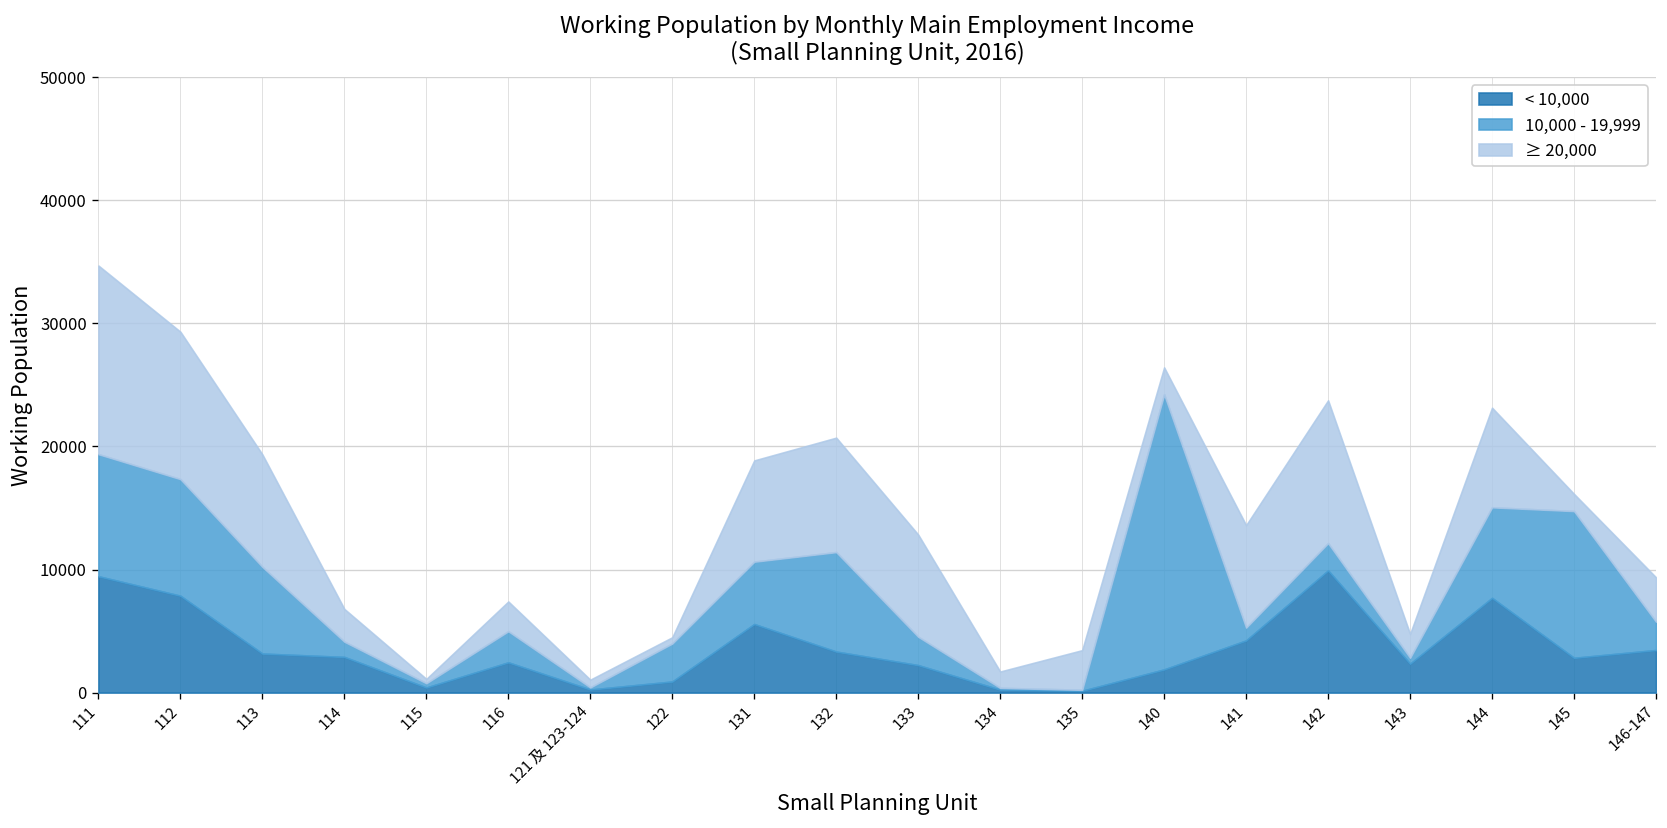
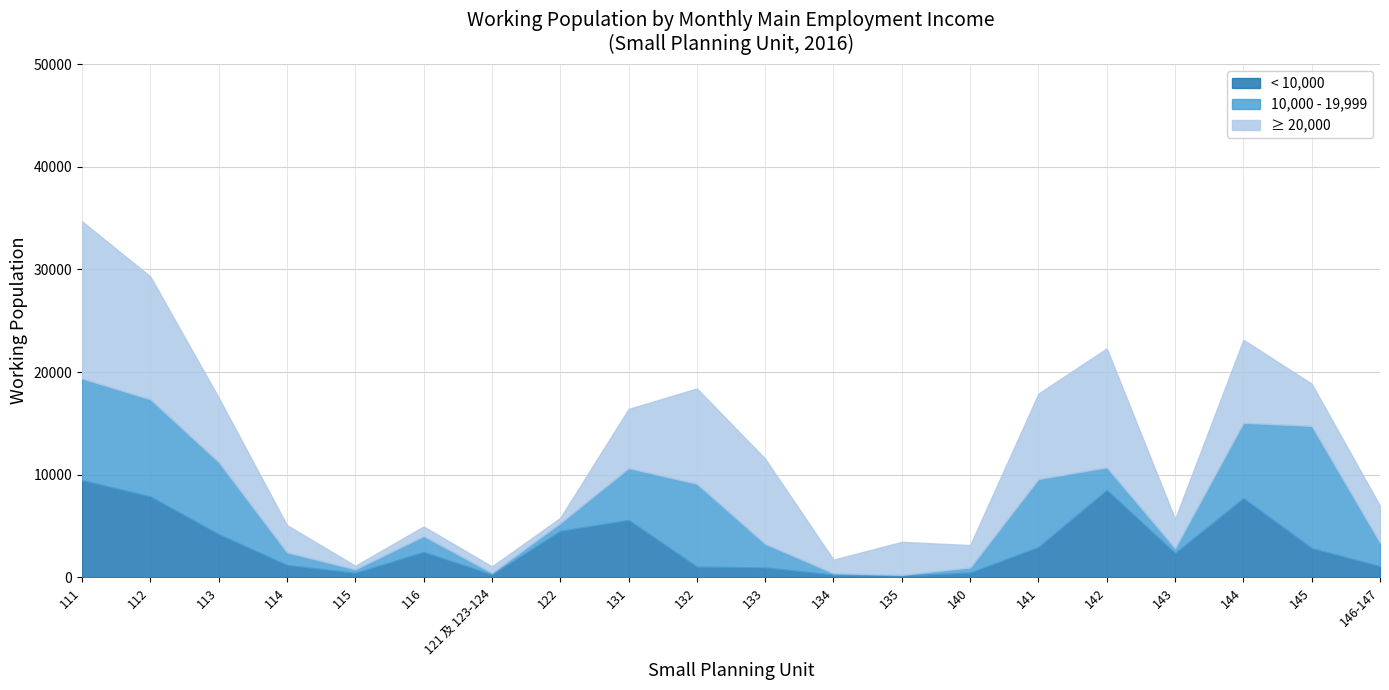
  {
    "< 10,000": {
      "111": 9500,
      "112": 7900,
-     "113": 3200,
-     "114": 2900,
+     "113": 4200,
+     "114": 1200,
      "115": 400,
      "116": 2500,
-     "122": 900,
+     "122": 4500,
      "131": 5600,
-     "132": 3300,
-     "133": 2200,
-     "140": 1900,
-     "141": 4200,
-     "142": 9900,
+     "132": 1000,
+     "133": 900,
+     "140": 400,
+     "141": 2900,
+     "142": 8500,
      "143": 2300,
      "144": 7700,
      "145": 2800,
-     "146-147": 3500
+     "146-147": 1100
    },
    "10,000 - 19,999": {
      "111": 9900,
      "112": 9500,
      "113": 7000,
      "114": 1200,
      "115": 400,
-     "116": 2500,
-     "122": 3100,
+     "116": 1600,
+     "122": 800,
      "131": 5100,
      "132": 8100,
      "133": 2300,
-     "140": 22400,
-     "141": 1000,
+     "140": 500,
+     "141": 6600,
      "142": 2200,
      "143": 500,
      "144": 7400,
      "145": 11900,
      "146-147": 2300
    },
    "≥ 20,000": {
      "111": 15300,
      "112": 12000,
-     "113": 9100,
+     "113": 6300,
      "114": 2700,
      "115": 300,
-     "116": 2400,
+     "116": 900,
      "121 及 123-124": 600,
      "122": 500,
-     "131": 8200,
+     "131": 5800,
      "132": 9300,
      "133": 8300,
      "134": 1300,
      "135": 3200,
      "140": 2200,
      "141": 8300,
      "142": 11600,
-     "143": 1900,
+     "143": 2800,
      "144": 8100,
-     "145": 1400,
+     "145": 4100,
      "146-147": 3600
    }
  }
